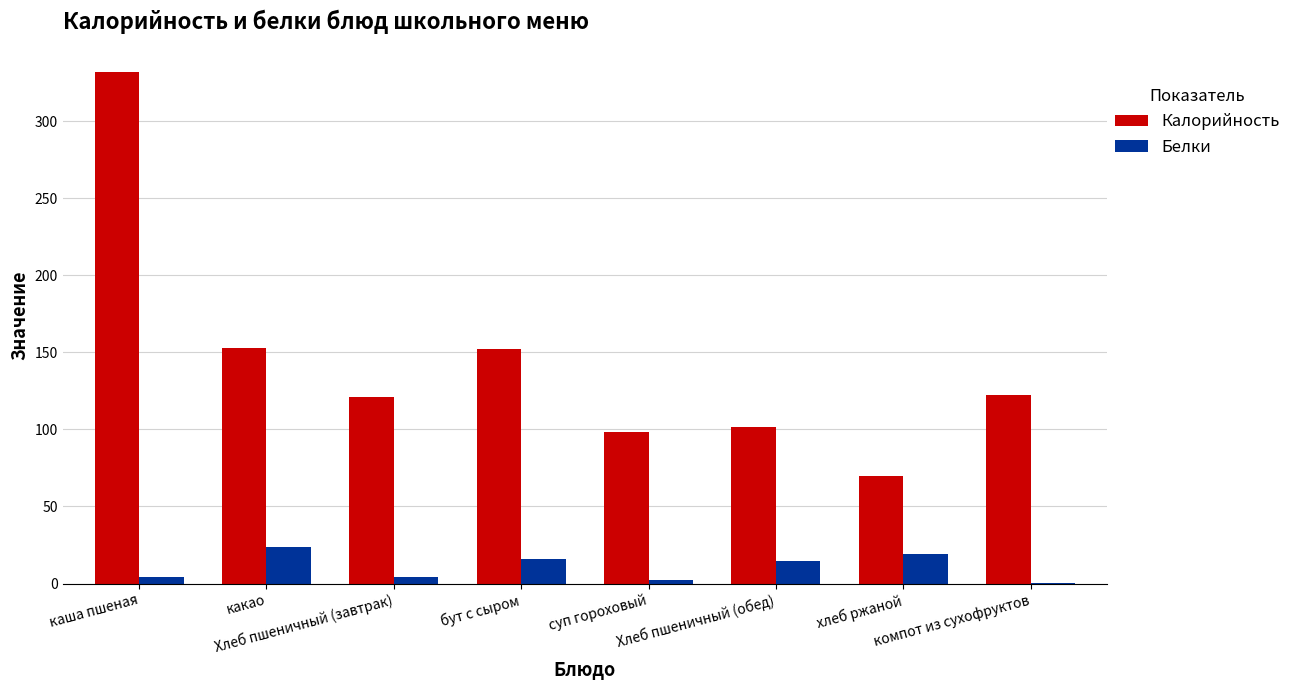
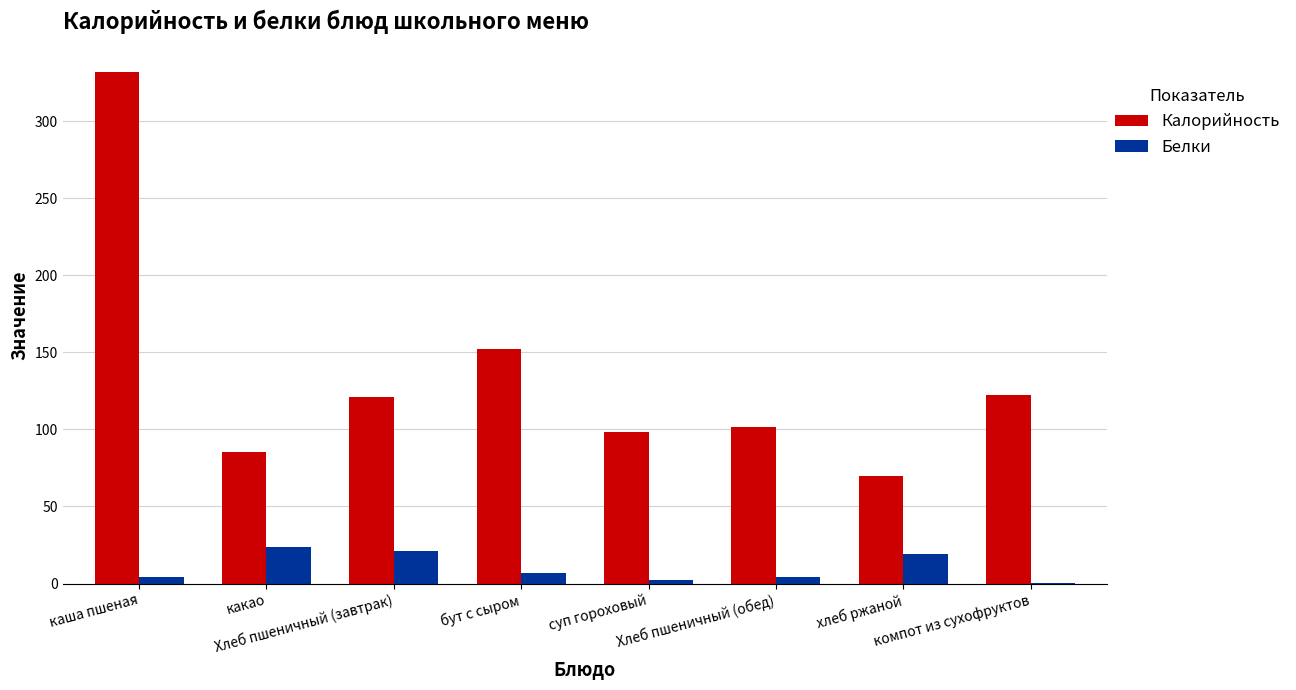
  {
    "Калорийность": {
      "каша пшеная": 332,
-     "какао": 153,
+     "какао": 85,
      "Хлеб пшеничный (завтрак)": 121,
      "бут с сыром": 152,
      "суп гороховый": 98,
      "Хлеб пшеничный (обед)": 101,
      "хлеб ржаной": 70,
      "компот из сухофруктов": 122
    },
    "Белки": {
      "каша пшеная": 4,
      "какао": 24,
-     "Хлеб пшеничный (завтрак)": 4,
-     "бут с сыром": 16,
+     "Хлеб пшеничный (завтрак)": 21,
+     "бут с сыром": 7,
      "суп гороховый": 2,
-     "Хлеб пшеничный (обед)": 14,
+     "Хлеб пшеничный (обед)": 4,
      "хлеб ржаной": 19
    }
  }
